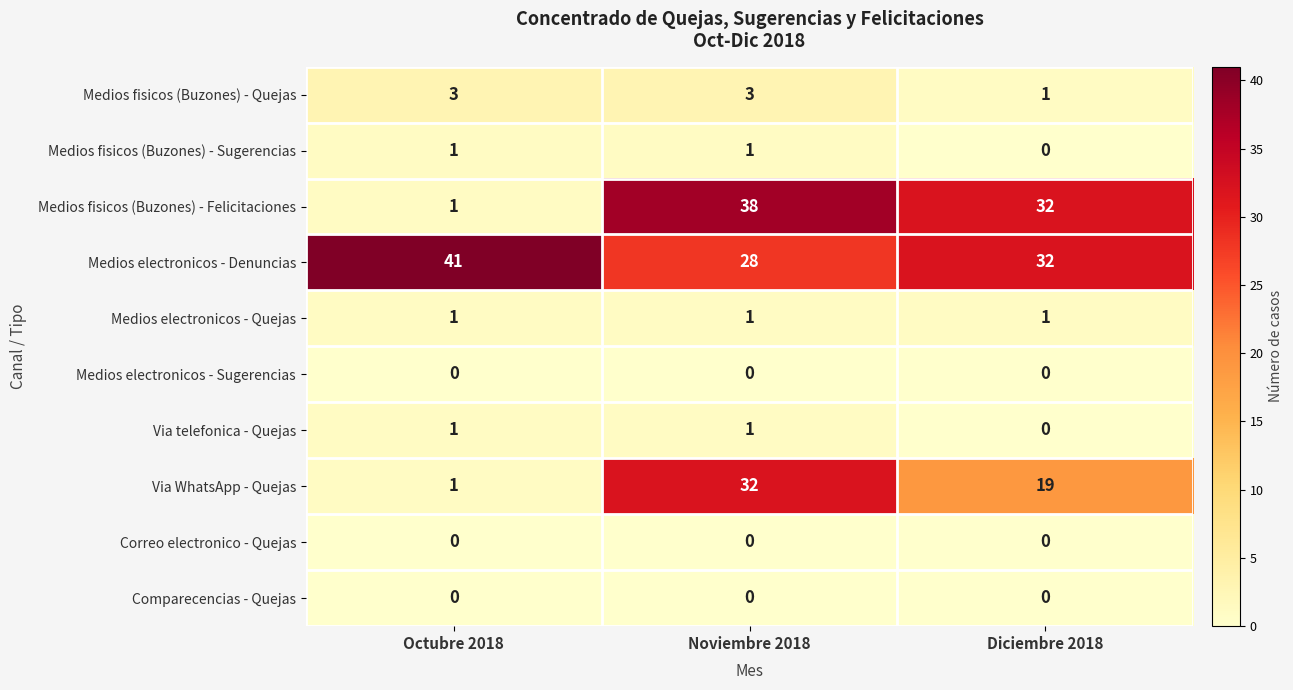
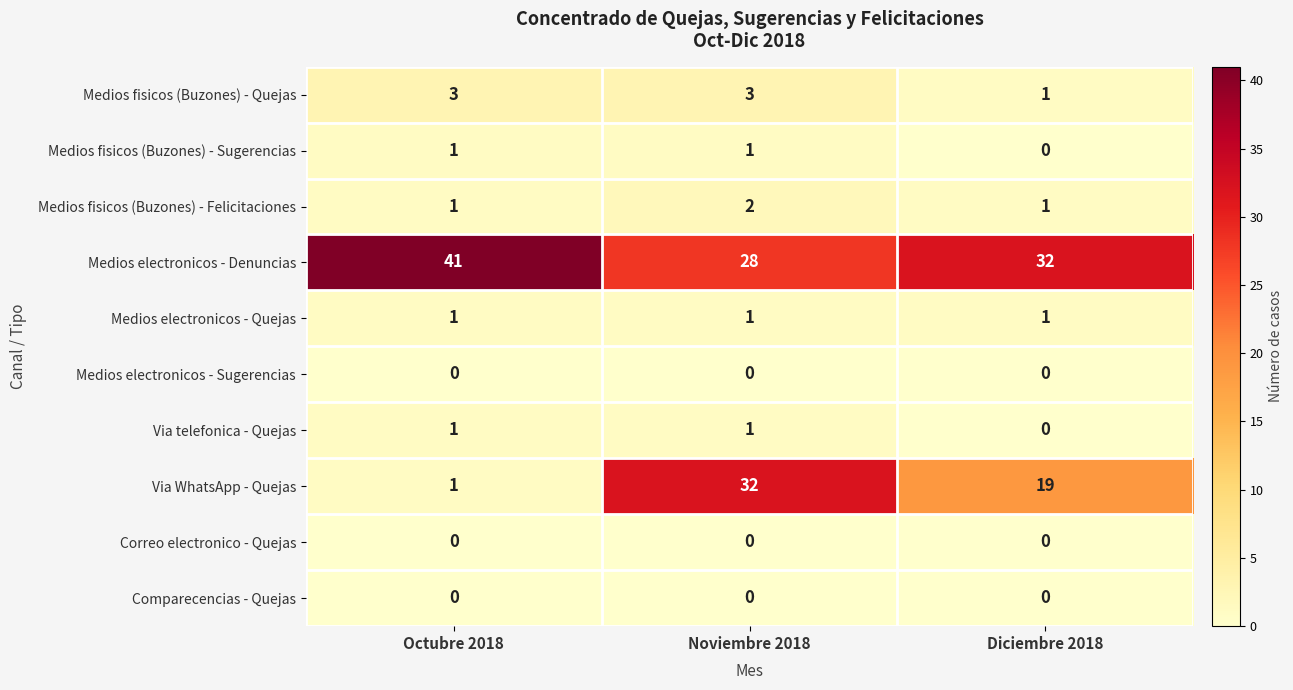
  {
    "Medios fisicos (Buzones) - Quejas": {
      "Octubre 2018": 3,
      "Noviembre 2018": 3,
      "Diciembre 2018": 1
    },
    "Medios fisicos (Buzones) - Sugerencias": {
      "Octubre 2018": 1,
      "Noviembre 2018": 1,
      "Diciembre 2018": 0
    },
    "Medios fisicos (Buzones) - Felicitaciones": {
      "Octubre 2018": 1,
-     "Noviembre 2018": 38,
-     "Diciembre 2018": 32
+     "Noviembre 2018": 2,
+     "Diciembre 2018": 1
    },
    "Medios electronicos - Denuncias": {
      "Octubre 2018": 41,
      "Noviembre 2018": 28,
      "Diciembre 2018": 32
    },
    "Medios electronicos - Quejas": {
      "Octubre 2018": 1,
      "Noviembre 2018": 1,
      "Diciembre 2018": 1
    },
    "Medios electronicos - Sugerencias": {
      "Octubre 2018": 0,
      "Noviembre 2018": 0,
      "Diciembre 2018": 0
    },
    "Via telefonica - Quejas": {
      "Octubre 2018": 1,
      "Noviembre 2018": 1,
      "Diciembre 2018": 0
    },
    "Via WhatsApp - Quejas": {
      "Octubre 2018": 1,
      "Noviembre 2018": 32,
      "Diciembre 2018": 19
    },
    "Correo electronico - Quejas": {
      "Octubre 2018": 0,
      "Noviembre 2018": 0,
      "Diciembre 2018": 0
    },
    "Comparecencias - Quejas": {
      "Octubre 2018": 0,
      "Noviembre 2018": 0,
      "Diciembre 2018": 0
    }
  }
